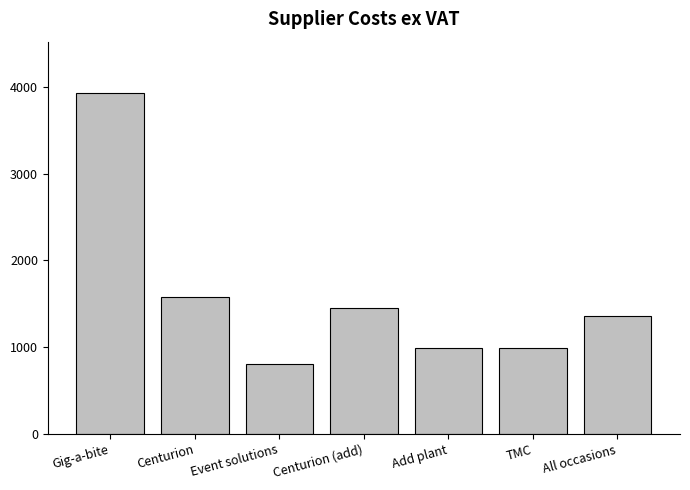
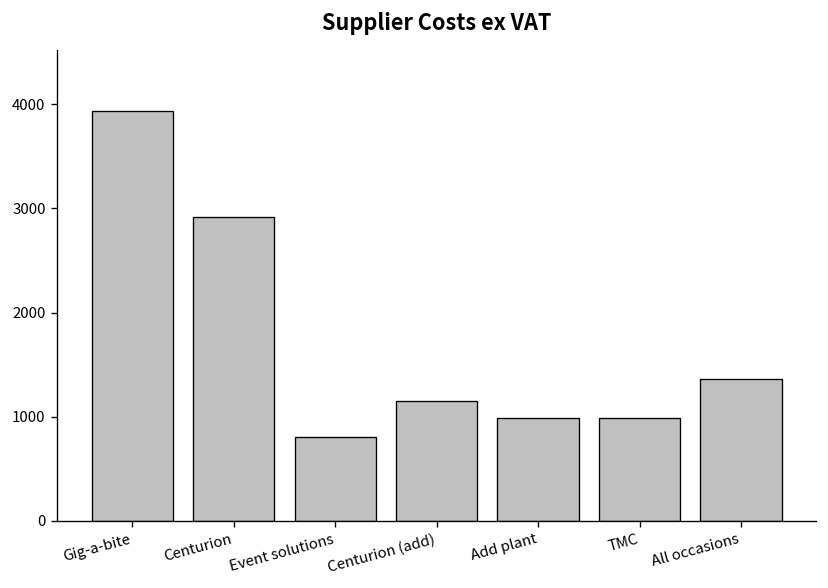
  {
    "Gig-a-bite": 3900,
-   "Centurion": 1600,
+   "Centurion": 2900,
    "Event solutions": 800,
-   "Centurion (add)": 1400,
+   "Centurion (add)": 1200,
    "Add plant": 1000,
    "TMC": 1000,
    "All occasions": 1400
  }
